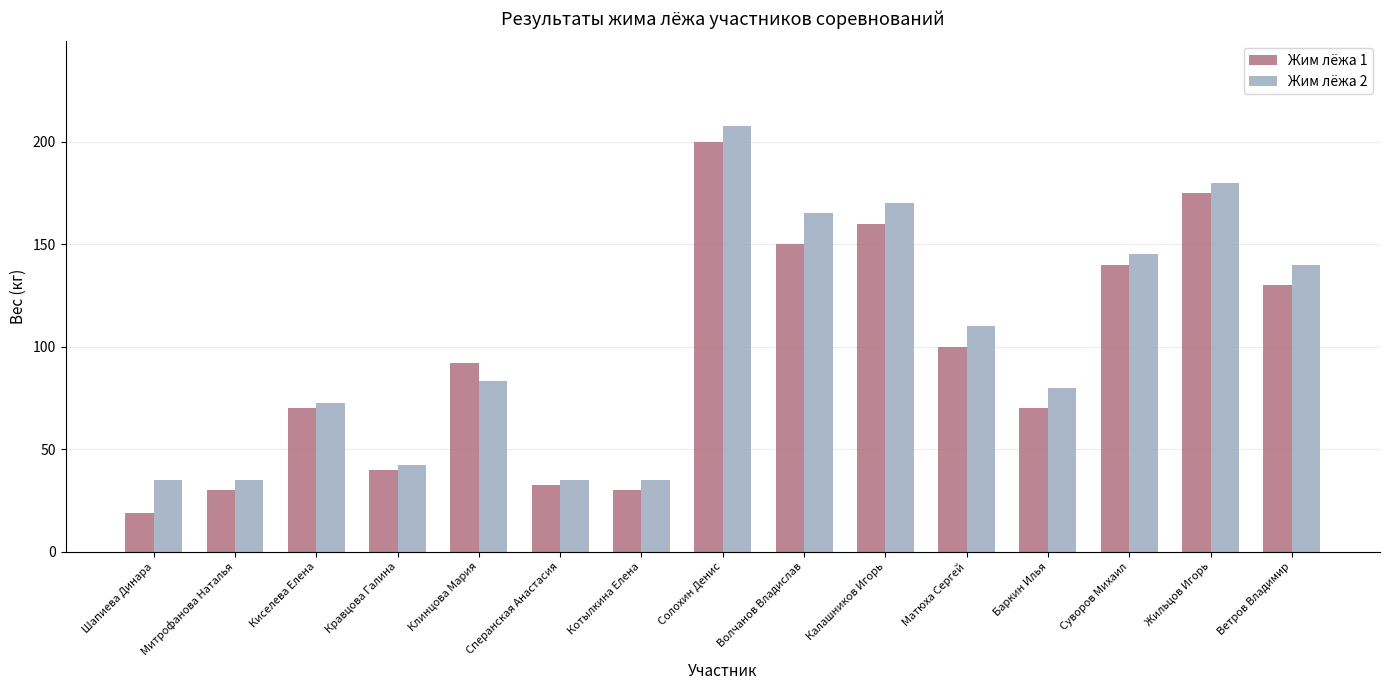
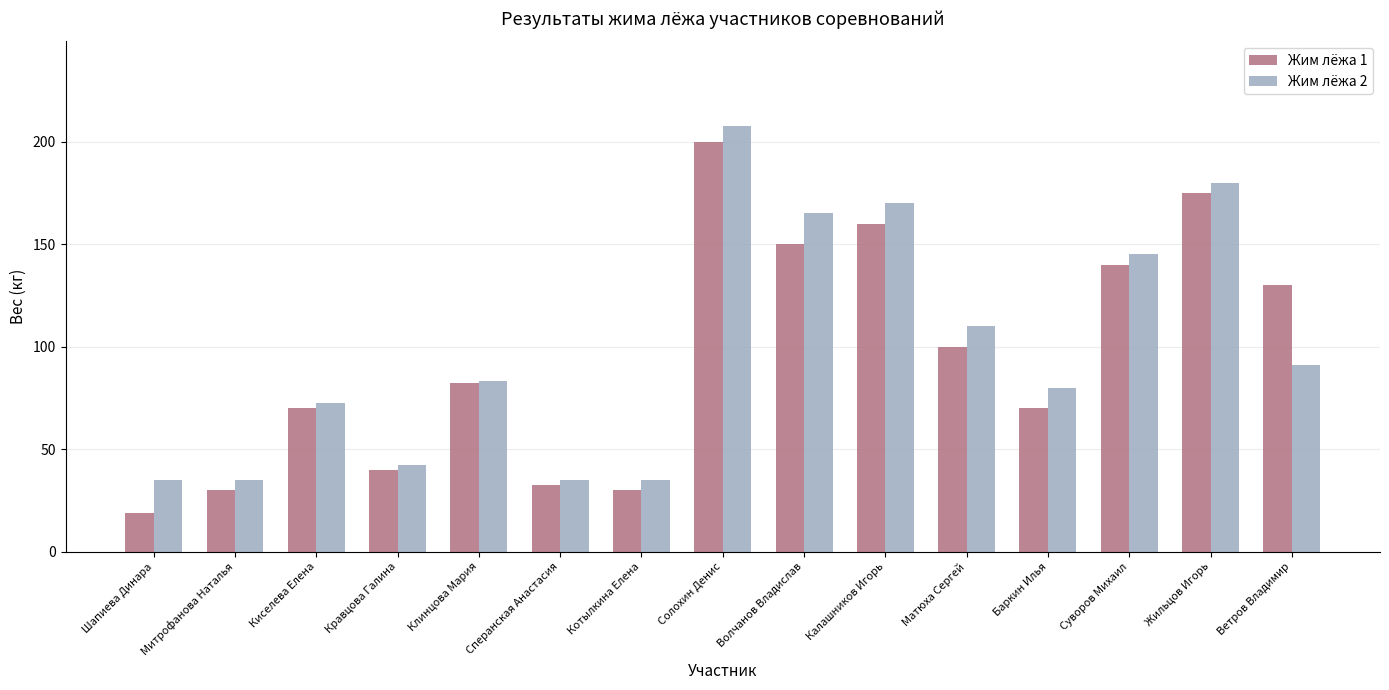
  {
    "Жим лёжа 1": {
      "Шапиева Динара": 19,
      "Митрофанова Наталья": 30,
      "Киселева Елена": 70,
      "Кравцова Галина": 40,
-     "Клинцова Мария": 92,
+     "Клинцова Мария": 83,
      "Сперанская Анастасия": 33,
      "Котылкина Елена": 30,
      "Солохин Денис": 200,
      "Волчанов Владислав": 150,
      "Калашников Игорь": 160,
      "Матюха Сергей": 100,
      "Баркин Илья": 70,
      "Суворов Михаил": 140,
      "Жильцов Игорь": 175,
      "Ветров Владимир": 130
    },
    "Жим лёжа 2": {
      "Шапиева Динара": 35,
      "Митрофанова Наталья": 35,
      "Киселева Елена": 73,
      "Кравцова Галина": 43,
      "Клинцова Мария": 83,
      "Сперанская Анастасия": 35,
      "Котылкина Елена": 35,
      "Солохин Денис": 208,
      "Волчанов Владислав": 165,
      "Калашников Игорь": 170,
      "Матюха Сергей": 110,
      "Баркин Илья": 80,
      "Суворов Михаил": 145,
      "Жильцов Игорь": 180,
-     "Ветров Владимир": 140
+     "Ветров Владимир": 91
    }
  }
